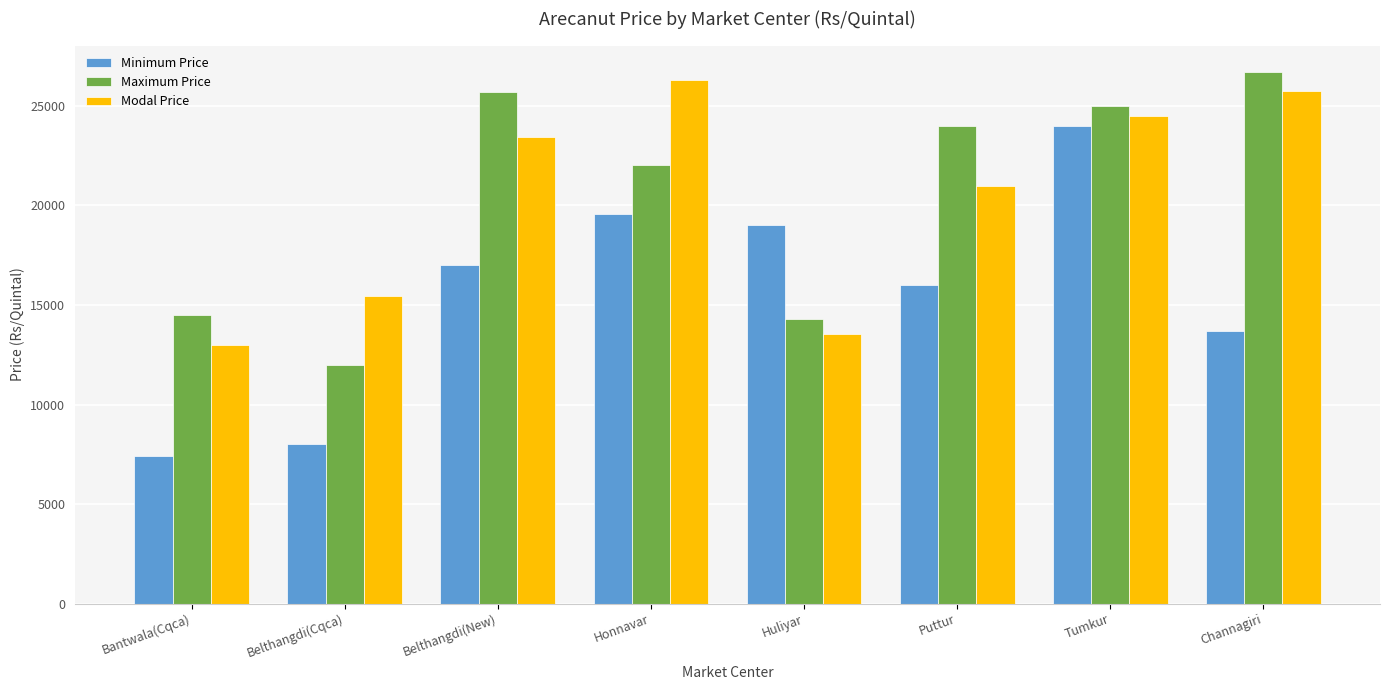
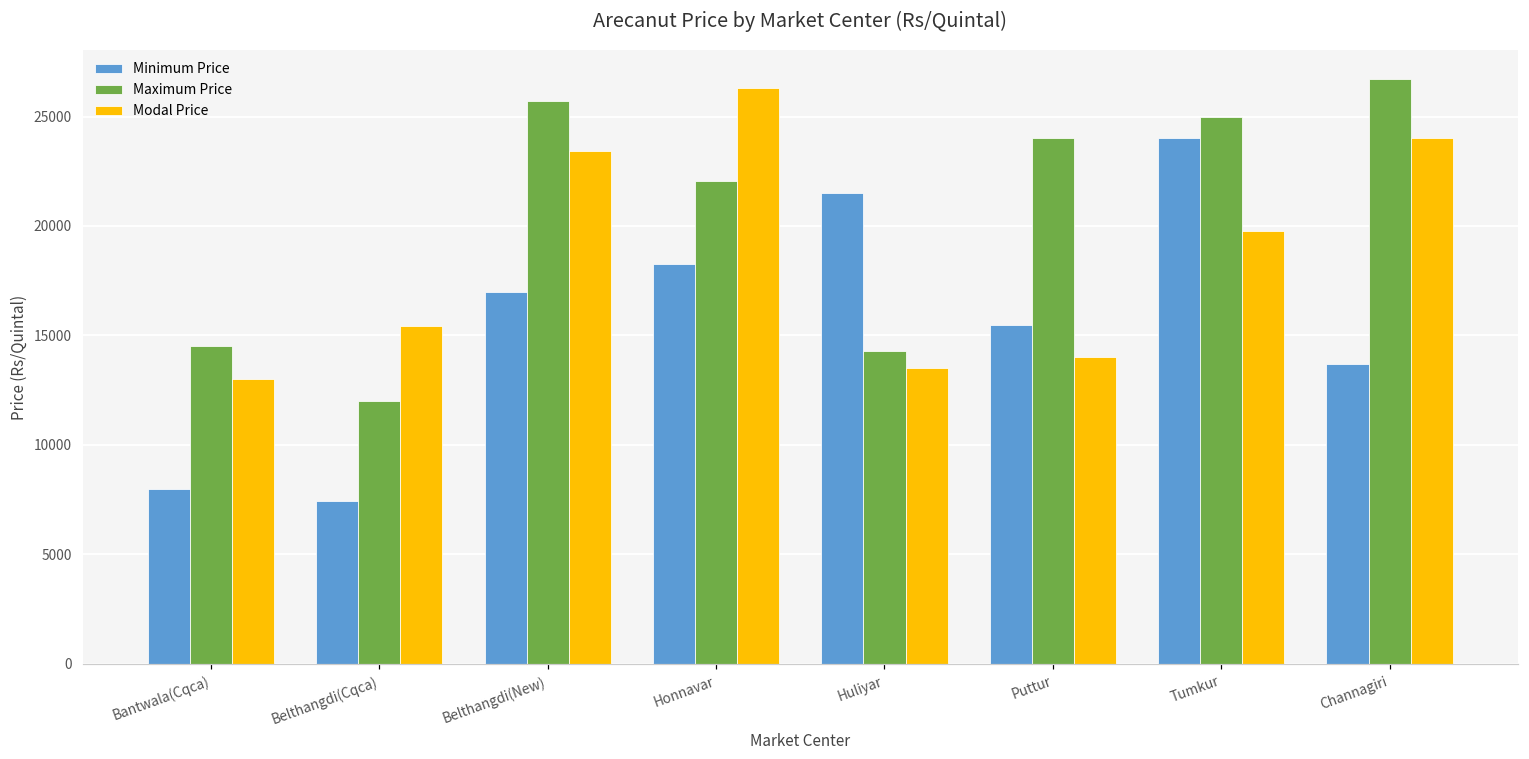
  {
    "Minimum Price": {
-     "Bantwala(Cqca)": 7400,
-     "Belthangdi(Cqca)": 8000,
+     "Bantwala(Cqca)": 8000,
+     "Belthangdi(Cqca)": 7400,
      "Belthangdi(New)": 17000,
-     "Honnavar": 19600,
-     "Huliyar": 19000,
-     "Puttur": 16000,
+     "Honnavar": 18300,
+     "Huliyar": 21500,
+     "Puttur": 15500,
      "Tumkur": 24000,
      "Channagiri": 13700
    },
    "Maximum Price": {
      "Bantwala(Cqca)": 14500,
      "Belthangdi(Cqca)": 12000,
      "Belthangdi(New)": 25700,
      "Honnavar": 22000,
      "Huliyar": 14300,
      "Puttur": 24000,
      "Tumkur": 25000,
      "Channagiri": 26700
    },
    "Modal Price": {
      "Bantwala(Cqca)": 13000,
      "Belthangdi(Cqca)": 15400,
      "Belthangdi(New)": 23400,
      "Honnavar": 26300,
      "Huliyar": 13500,
-     "Puttur": 21000,
-     "Tumkur": 24500,
-     "Channagiri": 25700
+     "Puttur": 14000,
+     "Tumkur": 19800,
+     "Channagiri": 24000
    }
  }
